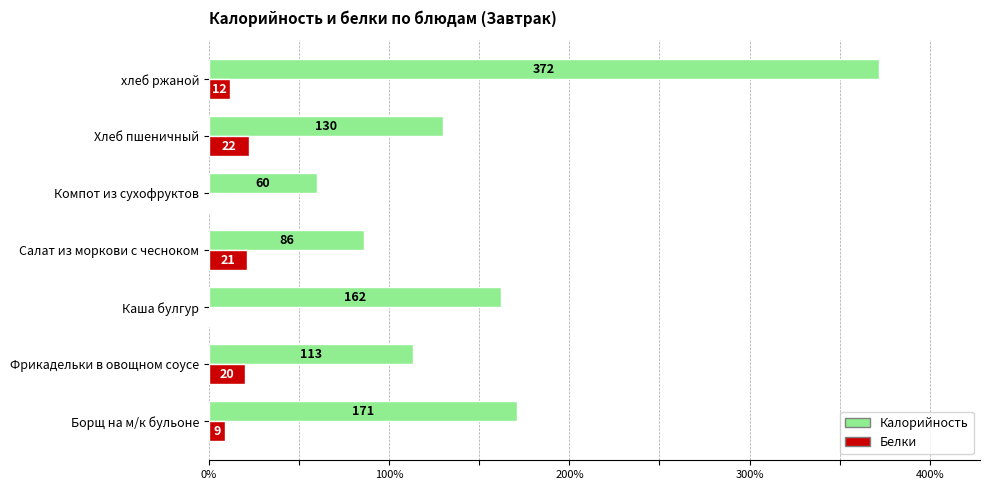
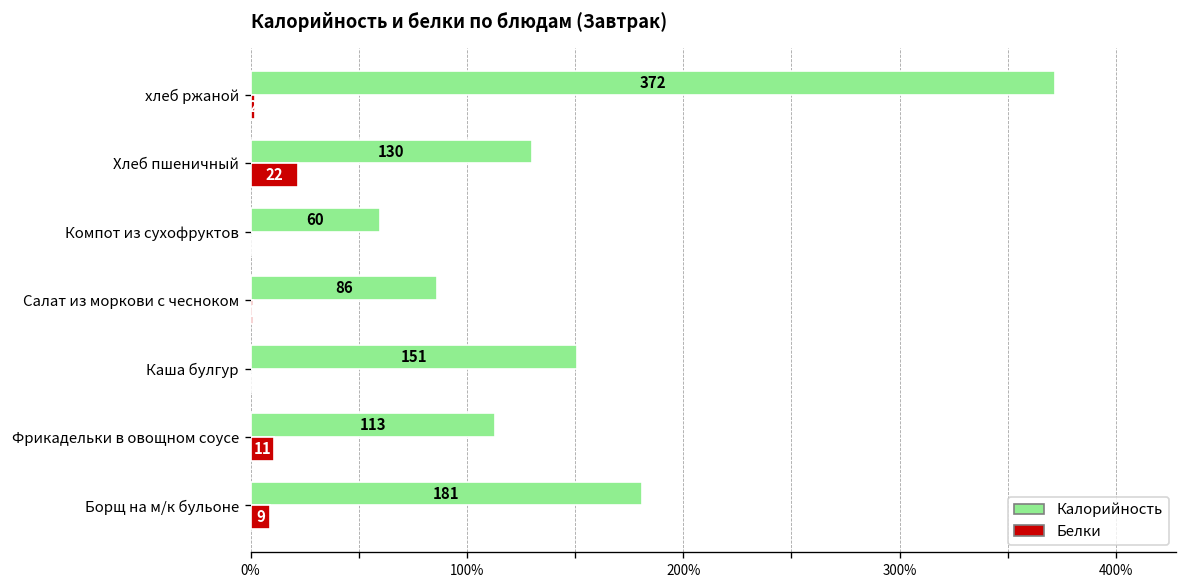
  {
    "Калорийность": {
      "хлеб ржаной": "372",
      "Хлеб пшеничный": "130",
      "Компот из сухофруктов": "60",
      "Салат из моркови с чесноком": "86",
-     "Каша булгур": "162",
+     "Каша булгур": "151",
      "Фрикадельки в овощном соусе": "113",
-     "Борщ на м/к бульоне": "171"
+     "Борщ на м/к бульоне": "181"
    },
    "Белки": {
-     "хлеб ржаной": "12%",
+     "хлеб ржаной": "2%",
      "Хлеб пшеничный": "22",
-     "Салат из моркови с чесноком": "21%",
-     "Фрикадельки в овощном соусе": "20",
+     "Салат из моркови с чесноком": "1%",
+     "Фрикадельки в овощном соусе": "11",
      "Борщ на м/к бульоне": "9"
    }
  }
